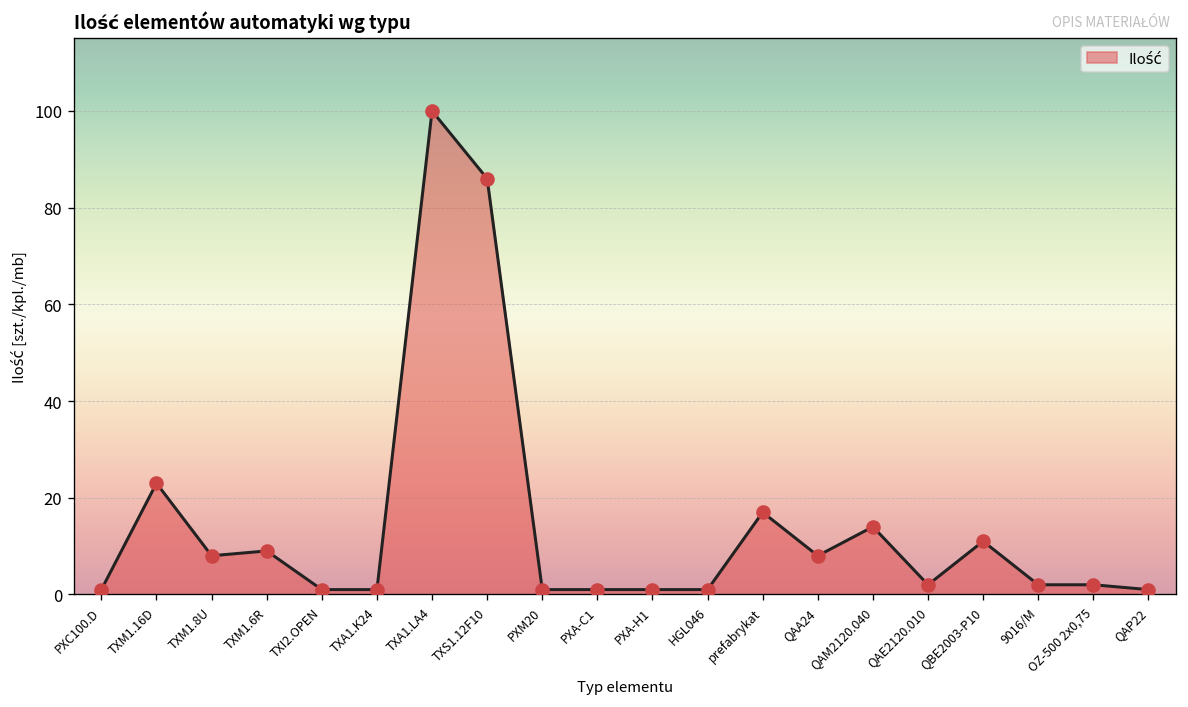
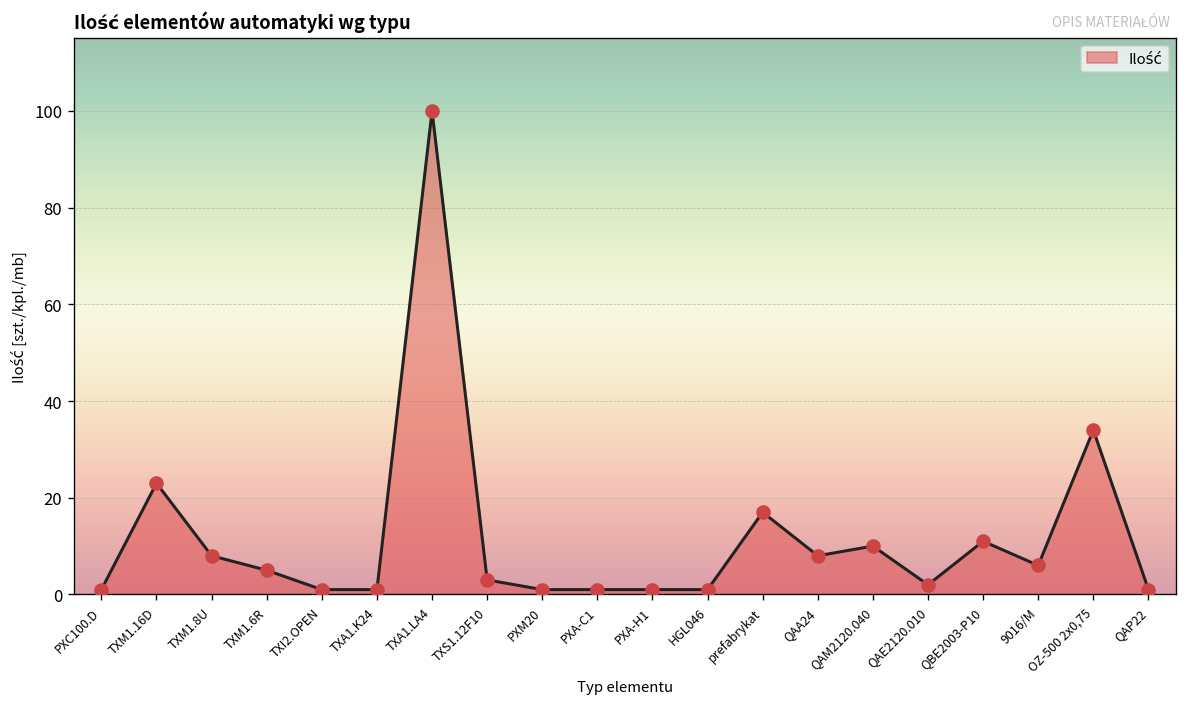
  {
    "PXC100.D": 1,
    "TXM1.16D": 23,
    "TXM1.8U": 8,
-   "TXM1.6R": 9,
+   "TXM1.6R": 5,
    "TXI2.OPEN": 1,
    "TXA1.K24": 1,
    "TXA1.LA4": 100,
-   "TXS1.12F10": 86,
+   "TXS1.12F10": 3,
    "PXM20": 1,
    "PXA-C1": 1,
    "PXA-H1": 1,
    "HGL046": 1,
    "prefabrykat": 17,
    "QAA24": 8,
-   "QAM2120.040": 14,
+   "QAM2120.040": 10,
    "QAE2120.010": 2,
    "QBE2003-P10": 11,
-   "9016/M": 2,
-   "OZ-500 2x0,75": 2,
+   "9016/M": 6,
+   "OZ-500 2x0,75": 34,
    "QAP22": 1
  }
